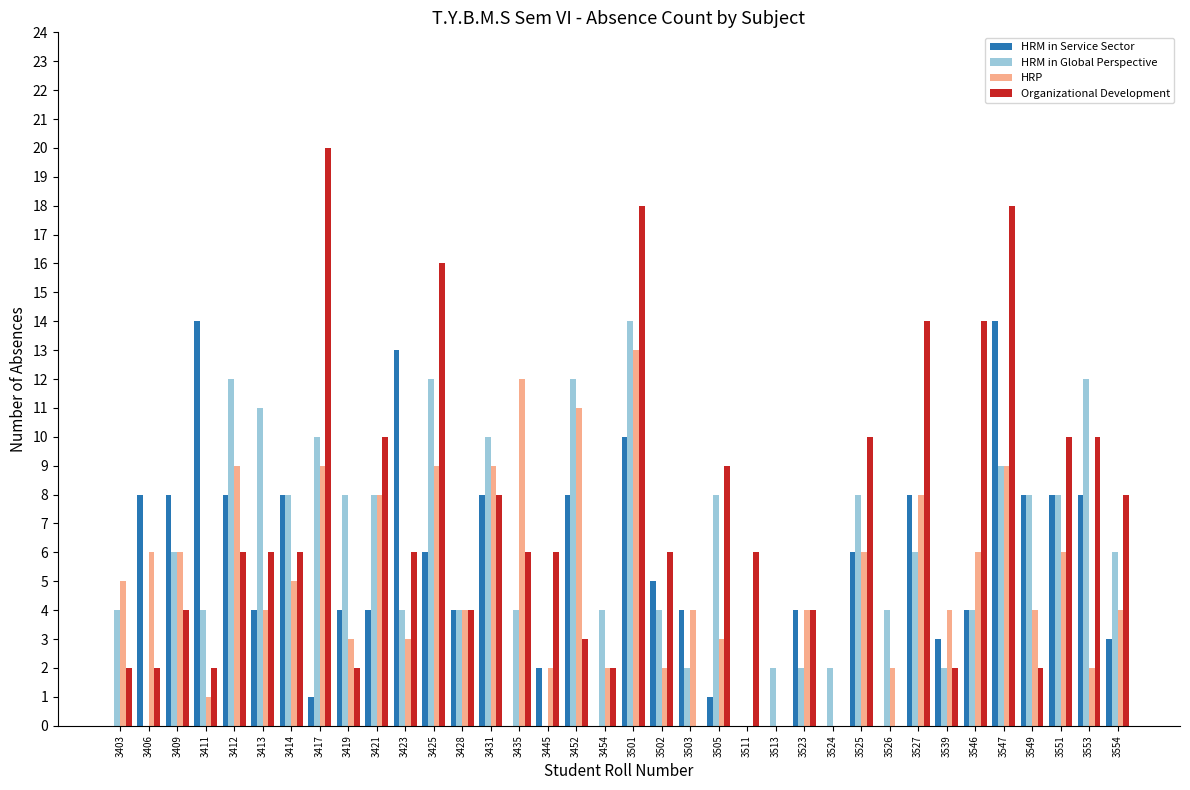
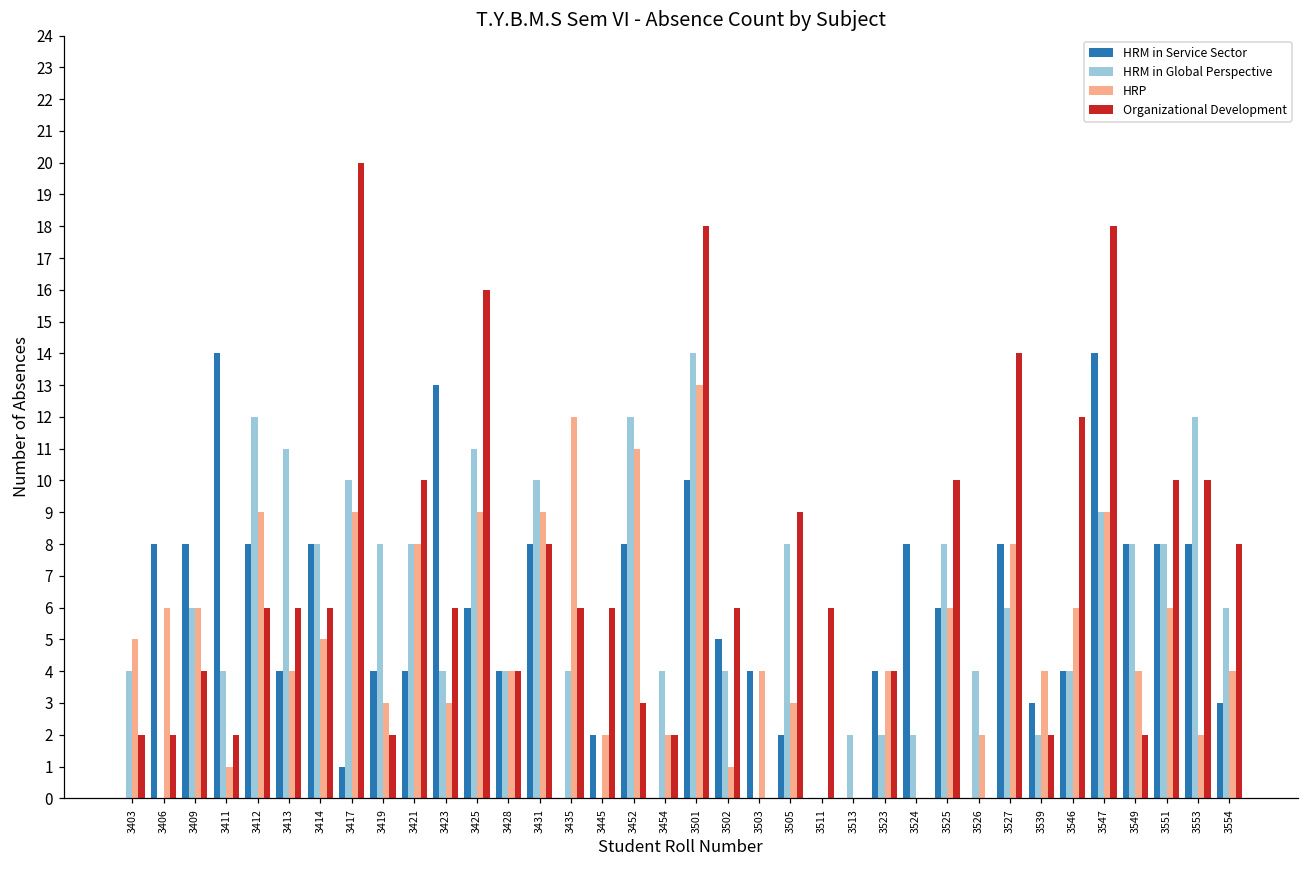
  {
    "HRM in Service Sector": {
      "3403": 0,
      "3406": 8,
      "3409": 8,
      "3411": 14,
      "3412": 8,
      "3413": 4,
      "3414": 8,
      "3417": 1,
      "3419": 4,
      "3421": 4,
      "3423": 13,
      "3425": 6,
      "3428": 4,
      "3431": 8,
      "3435": 0,
      "3445": 2,
      "3452": 8,
      "3454": 0,
      "3501": 10,
      "3502": 5,
      "3503": 4,
-     "3505": 1,
+     "3505": 2,
      "3511": 0,
      "3513": 0,
      "3523": 4,
-     "3524": 0,
+     "3524": 8,
      "3525": 6,
      "3526": 0,
      "3527": 8,
      "3539": 3,
      "3546": 4,
      "3547": 14,
      "3549": 8,
      "3551": 8,
      "3553": 8,
      "3554": 3
    },
    "HRM in Global Perspective": {
      "3403": 4,
      "3406": 0,
      "3409": 6,
      "3411": 4,
      "3412": 12,
      "3413": 11,
      "3414": 8,
      "3417": 10,
      "3419": 8,
      "3421": 8,
      "3423": 4,
-     "3425": 12,
+     "3425": 11,
      "3428": 4,
      "3431": 10,
      "3435": 4,
      "3445": 0,
      "3452": 12,
      "3454": 4,
      "3501": 14,
      "3502": 4,
-     "3503": 2,
+     "3503": 0,
      "3505": 8,
      "3511": 0,
      "3513": 2,
      "3523": 2,
      "3524": 2,
      "3525": 8,
      "3526": 4,
      "3527": 6,
      "3539": 2,
      "3546": 4,
      "3547": 9,
      "3549": 8,
      "3551": 8,
      "3553": 12,
      "3554": 6
    },
    "HRP": {
      "3403": 5,
      "3406": 6,
      "3409": 6,
      "3411": 1,
      "3412": 9,
      "3413": 4,
      "3414": 5,
      "3417": 9,
      "3419": 3,
      "3421": 8,
      "3423": 3,
      "3425": 9,
      "3428": 4,
      "3431": 9,
      "3435": 12,
      "3445": 2,
      "3452": 11,
      "3454": 2,
      "3501": 13,
-     "3502": 2,
+     "3502": 1,
      "3503": 4,
      "3505": 3,
      "3511": 0,
      "3513": 0,
      "3523": 4,
      "3524": 0,
      "3525": 6,
      "3526": 2,
      "3527": 8,
      "3539": 4,
      "3546": 6,
      "3547": 9,
      "3549": 4,
      "3551": 6,
      "3553": 2,
      "3554": 4
    },
    "Organizational Development": {
      "3403": 2,
      "3406": 2,
      "3409": 4,
      "3411": 2,
      "3412": 6,
      "3413": 6,
      "3414": 6,
      "3417": 20,
      "3419": 2,
      "3421": 10,
      "3423": 6,
      "3425": 16,
      "3428": 4,
      "3431": 8,
      "3435": 6,
      "3445": 6,
      "3452": 3,
      "3454": 2,
      "3501": 18,
      "3502": 6,
      "3503": 0,
      "3505": 9,
      "3511": 6,
      "3513": 0,
      "3523": 4,
      "3524": 0,
      "3525": 10,
      "3526": 0,
      "3527": 14,
      "3539": 2,
-     "3546": 14,
+     "3546": 12,
      "3547": 18,
      "3549": 2,
      "3551": 10,
      "3553": 10,
      "3554": 8
    }
  }
